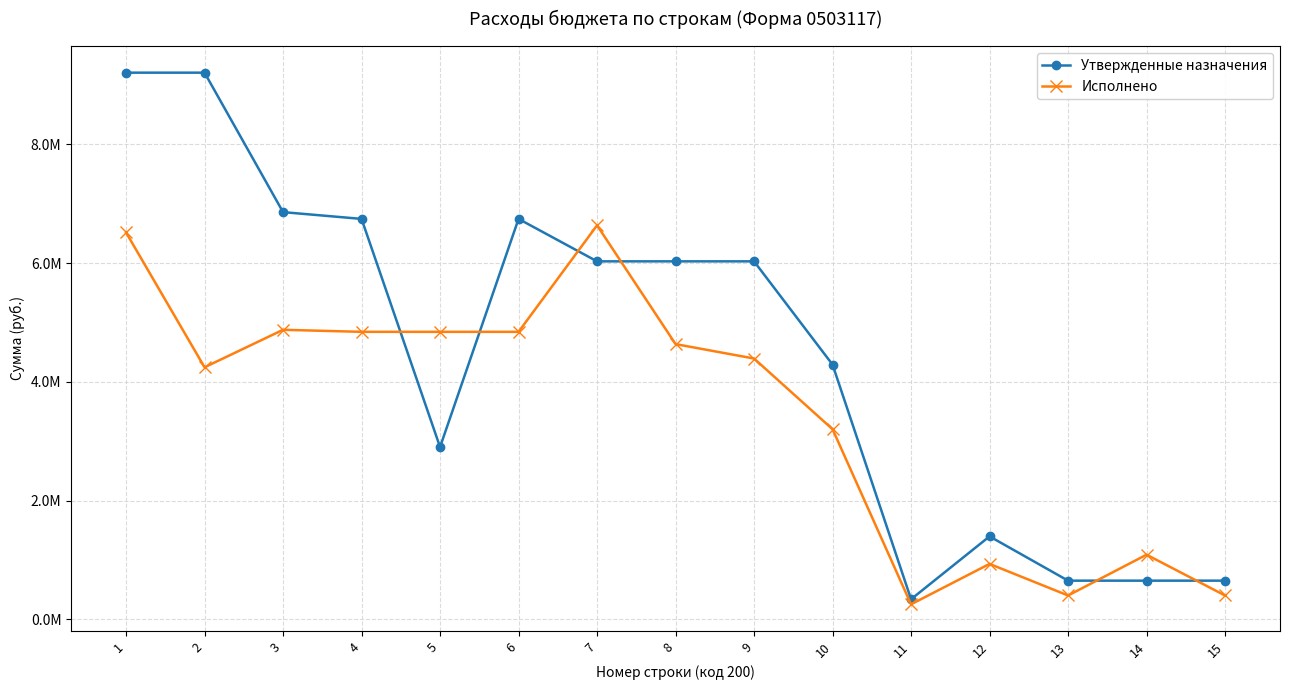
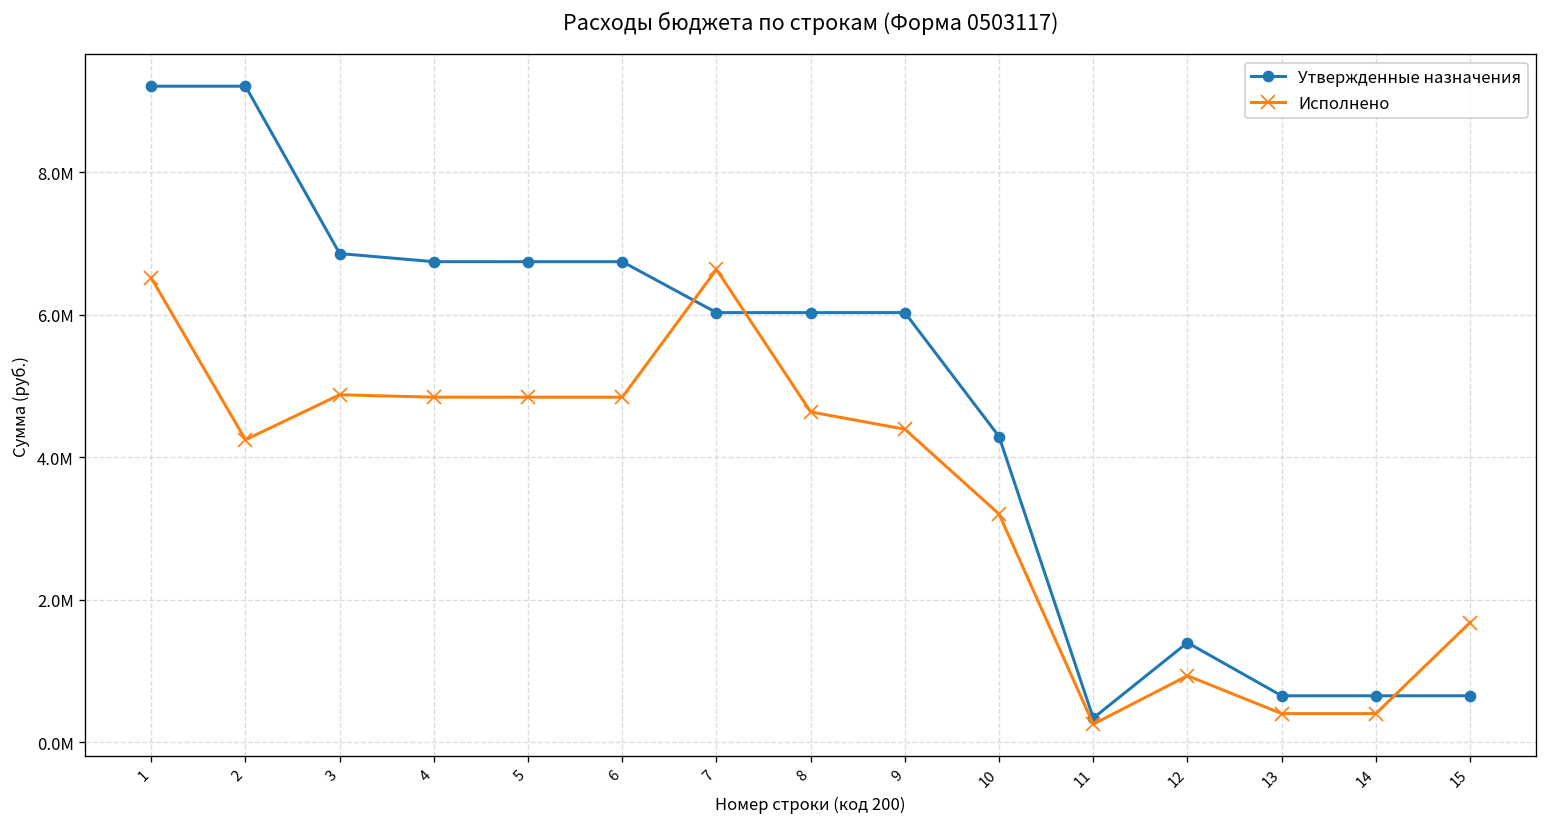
  {
    "Утвержденные назначения": {
      "1": 9200000,
      "2": 9200000,
      "3": 6900000,
      "4": 6700000,
-     "5": 2900000,
+     "5": 6700000,
      "6": 6700000,
      "7": 6000000,
      "8": 6000000,
      "9": 6000000,
      "10": 4300000,
      "11": 300000,
      "12": 1400000,
      "13": 700000,
      "14": 700000,
      "15": 700000
    },
    "Исполнено": {
      "1": 6500000,
      "2": 4200000,
      "3": 4900000,
      "4": 4800000,
      "5": 4800000,
      "6": 4800000,
      "7": 6600000,
      "8": 4600000,
      "9": 4400000,
      "10": 3200000,
      "11": 300000,
      "12": 900000,
      "13": 400000,
-     "14": 1100000,
-     "15": 400000
+     "14": 400000,
+     "15": 1700000
    }
  }
